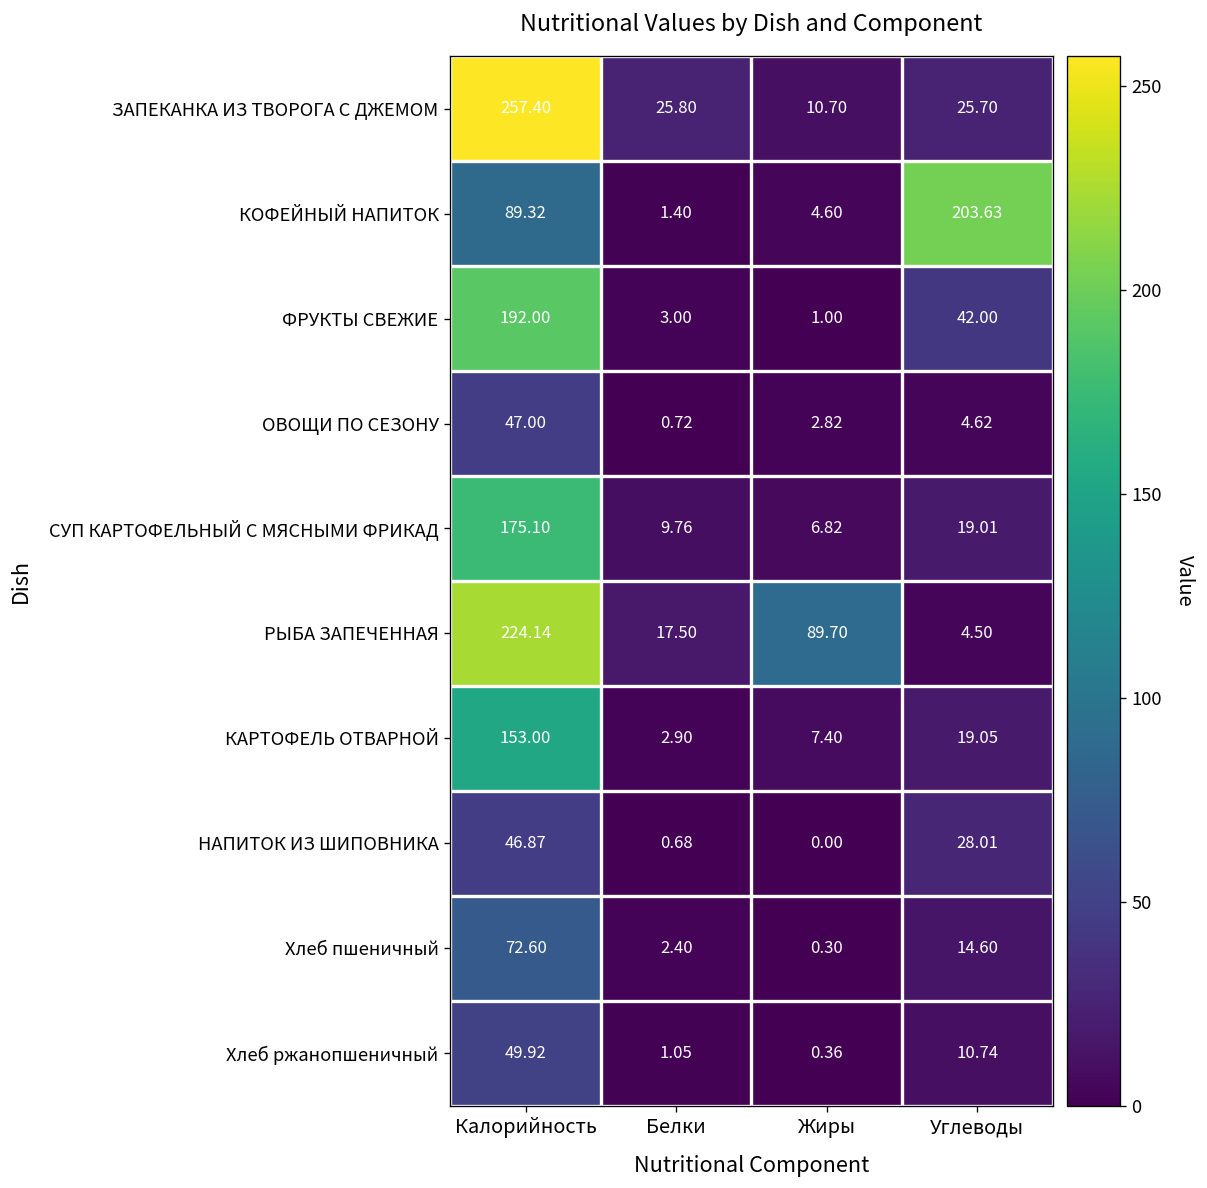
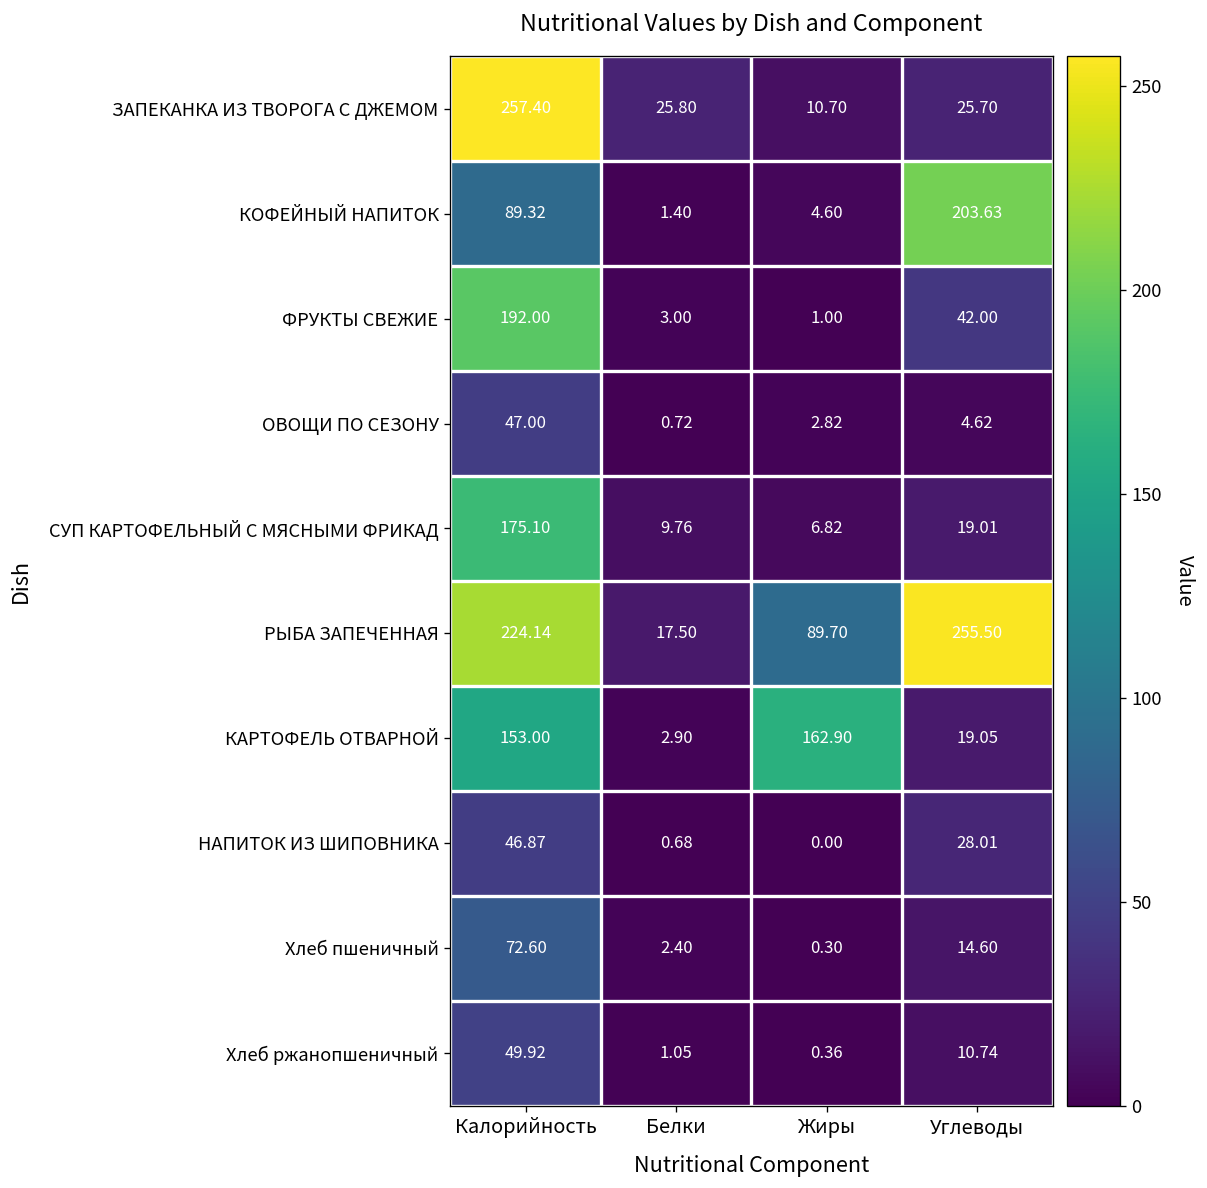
  {
    "ЗАПЕКАНКА ИЗ ТВОРОГА С ДЖЕМОМ": {
      "Калорийность": 257.40,
      "Белки": 25.80,
      "Жиры": 10.70,
      "Углеводы": 25.70
    },
    "КОФЕЙНЫЙ НАПИТОК": {
      "Калорийность": 89.32,
      "Белки": 1.40,
      "Жиры": 4.60,
      "Углеводы": 203.63
    },
    "ФРУКТЫ СВЕЖИЕ": {
      "Калорийность": 192.00,
      "Белки": 3.00,
      "Жиры": 1.00,
      "Углеводы": 42.00
    },
    "ОВОЩИ ПО СЕЗОНУ": {
      "Калорийность": 47.00,
      "Белки": 0.72,
      "Жиры": 2.82,
      "Углеводы": 4.62
    },
    "СУП КАРТОФЕЛЬНЫЙ С МЯСНЫМИ ФРИКАД": {
      "Калорийность": 175.10,
      "Белки": 9.76,
      "Жиры": 6.82,
      "Углеводы": 19.01
    },
    "РЫБА ЗАПЕЧЕННАЯ": {
      "Калорийность": 224.14,
      "Белки": 17.50,
      "Жиры": 89.70,
-     "Углеводы": 4.50
+     "Углеводы": 255.50
    },
    "КАРТОФЕЛЬ ОТВАРНОЙ": {
      "Калорийность": 153.00,
      "Белки": 2.90,
-     "Жиры": 7.40,
+     "Жиры": 162.90,
      "Углеводы": 19.05
    },
    "НАПИТОК ИЗ ШИПОВНИКА": {
      "Калорийность": 46.87,
      "Белки": 0.68,
      "Жиры": 0.00,
      "Углеводы": 28.01
    },
    "Хлеб пшеничный": {
      "Калорийность": 72.60,
      "Белки": 2.40,
      "Жиры": 0.30,
      "Углеводы": 14.60
    },
    "Хлеб ржанопшеничный": {
      "Калорийность": 49.92,
      "Белки": 1.05,
      "Жиры": 0.36,
      "Углеводы": 10.74
    }
  }
